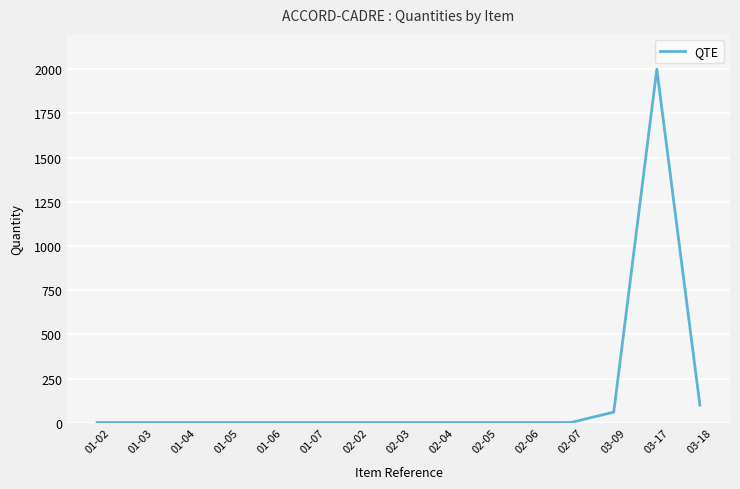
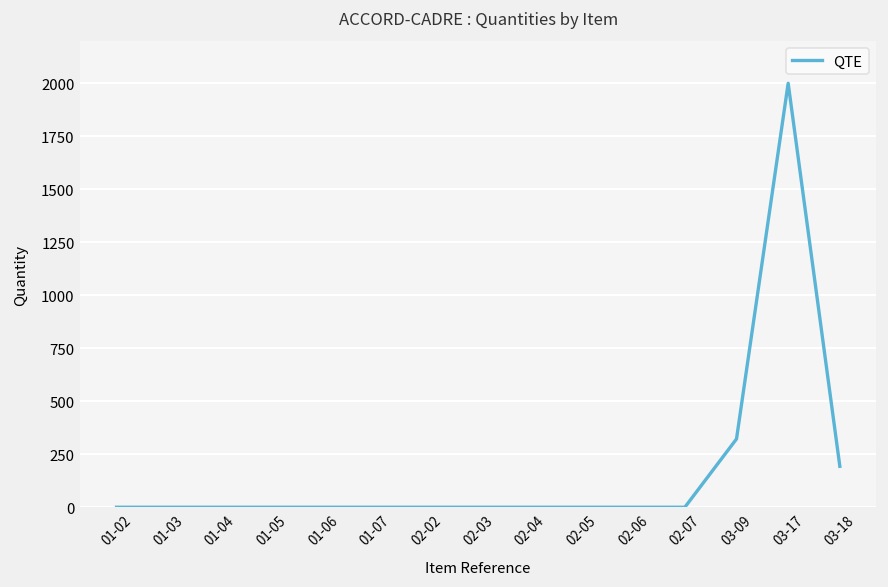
  {
    "01-02": 0,
    "01-03": 0,
    "01-04": 0,
    "01-05": 0,
    "01-06": 0,
    "01-07": 0,
    "02-02": 0,
    "02-03": 0,
    "02-04": 0,
    "02-05": 0,
    "02-06": 0,
    "02-07": 0,
-   "03-09": 60,
+   "03-09": 320,
    "03-17": 2000,
-   "03-18": 100
+   "03-18": 190
  }
